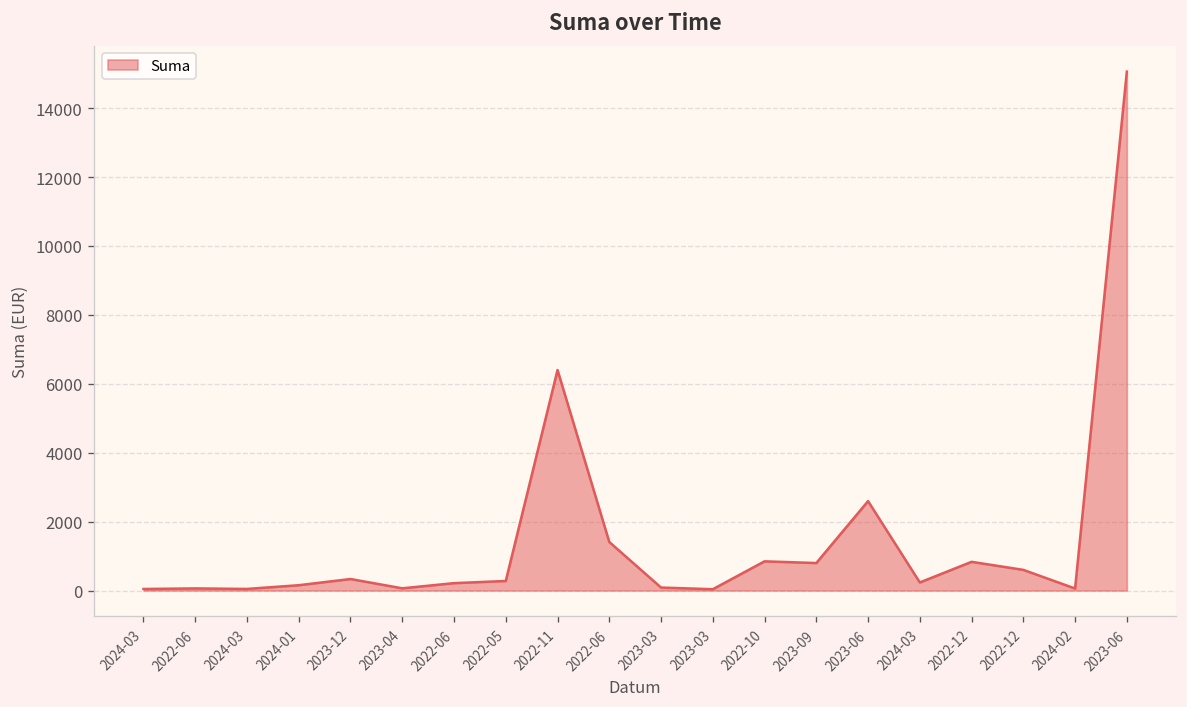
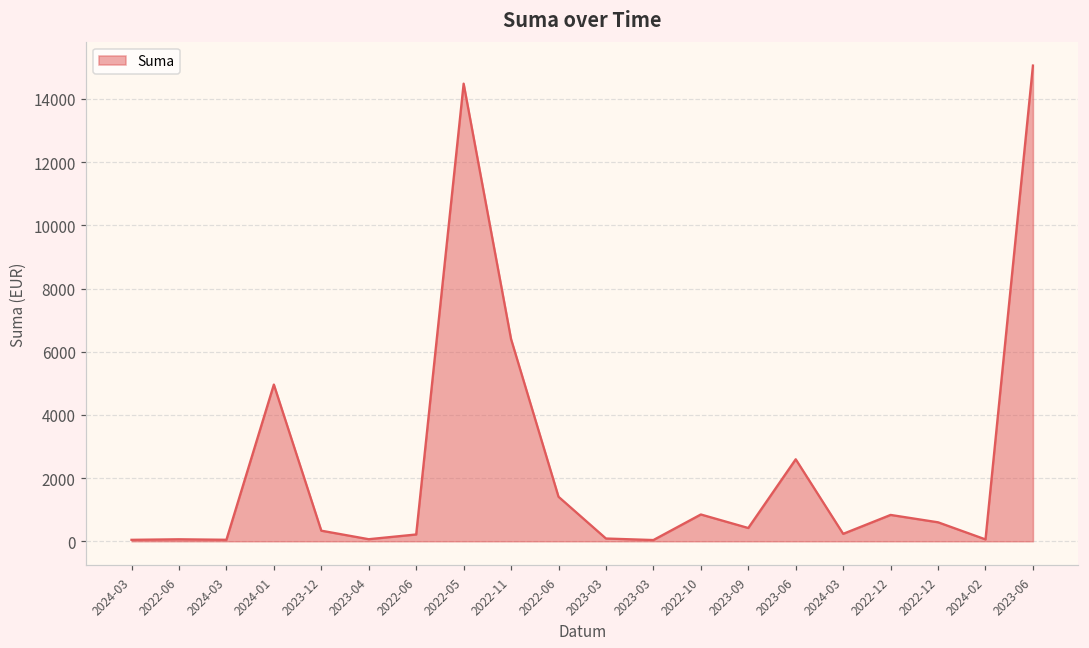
  {
-   "2024-01": 200,
+   "2024-01": 5000,
    "2023-12": 300,
    "2023-04": 100,
-   "2022-05": 300,
+   "2022-05": 14500,
    "2022-11": 6400,
    "2022-10": 800,
-   "2023-09": 800,
+   "2023-09": 400,
    "2024-02": 100
  }
